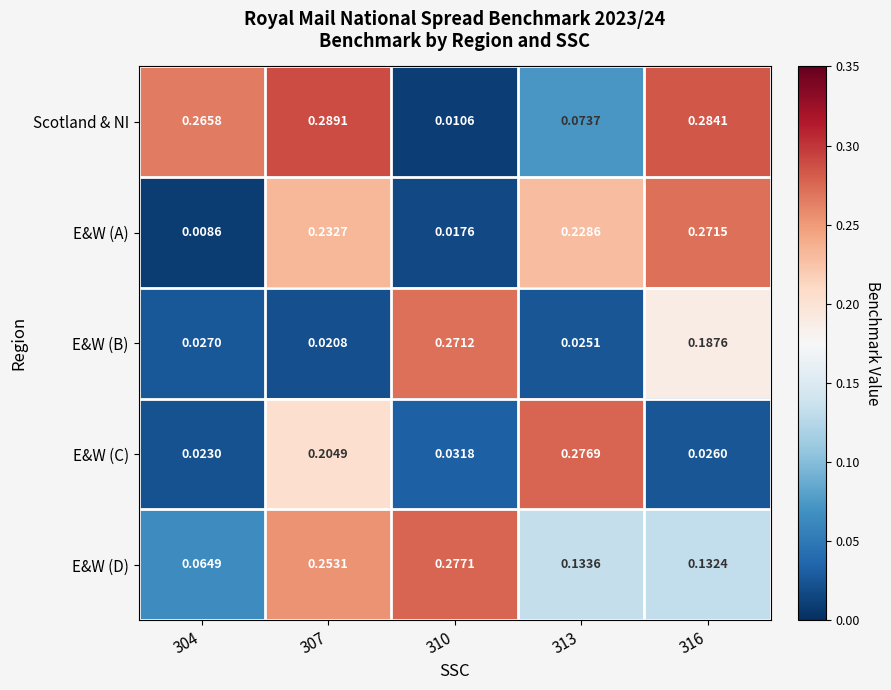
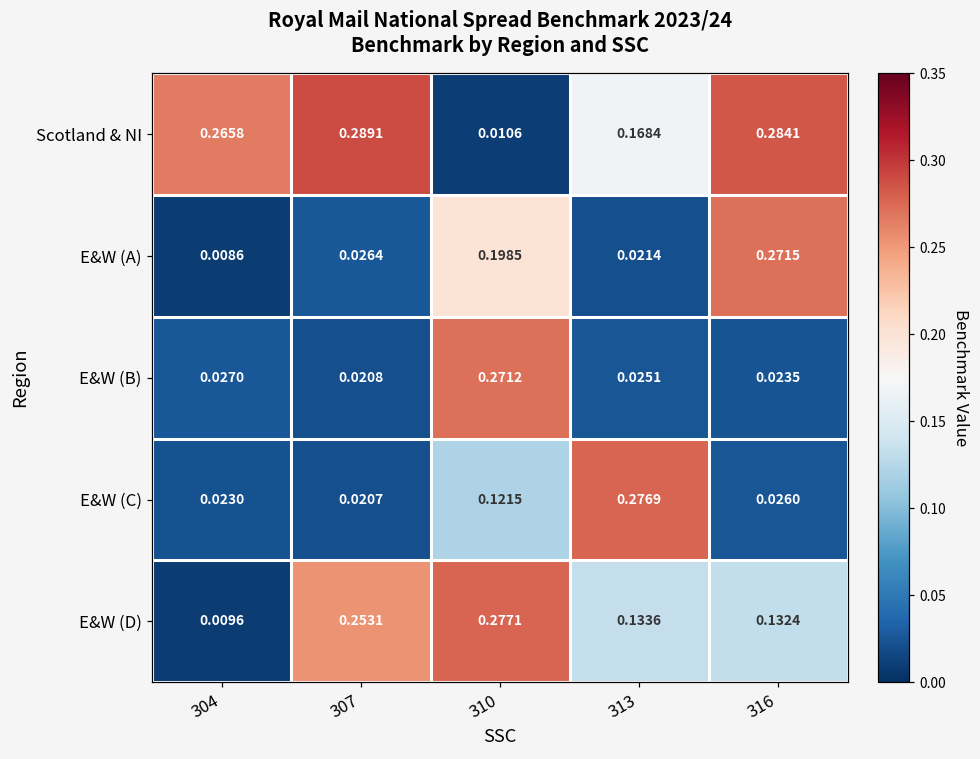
  {
    "Scotland & NI": {
      "304": 0.2658,
      "307": 0.2891,
      "310": 0.0106,
-     "313": 0.0737,
+     "313": 0.1684,
      "316": 0.2841
    },
    "E&W (A)": {
      "304": 0.0086,
-     "307": 0.2327,
-     "310": 0.0176,
-     "313": 0.2286,
+     "307": 0.0264,
+     "310": 0.1985,
+     "313": 0.0214,
      "316": 0.2715
    },
    "E&W (B)": {
      "304": 0.0270,
      "307": 0.0208,
      "310": 0.2712,
      "313": 0.0251,
-     "316": 0.1876
+     "316": 0.0235
    },
    "E&W (C)": {
      "304": 0.0230,
-     "307": 0.2049,
-     "310": 0.0318,
+     "307": 0.0207,
+     "310": 0.1215,
      "313": 0.2769,
      "316": 0.0260
    },
    "E&W (D)": {
-     "304": 0.0649,
+     "304": 0.0096,
      "307": 0.2531,
      "310": 0.2771,
      "313": 0.1336,
      "316": 0.1324
    }
  }
